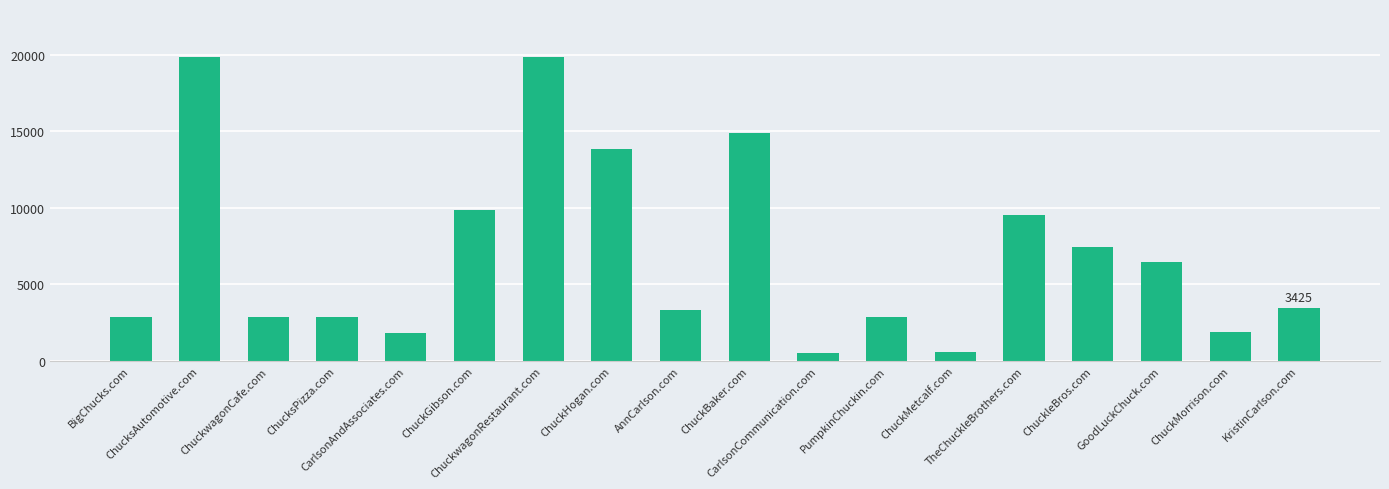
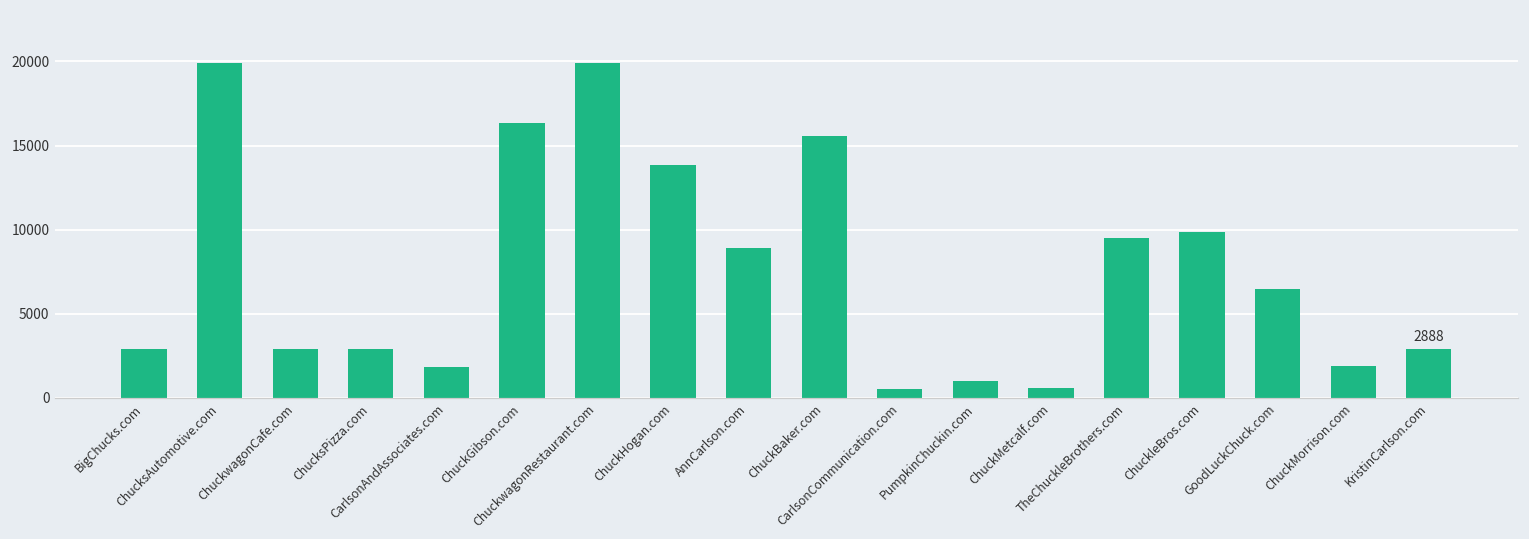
  {
-   "ChuckGibson.com": 9900,
-   "AnnCarlson.com": 3300,
-   "ChuckBaker.com": 14900,
-   "PumpkinChuckin.com": 2900,
-   "ChuckleBros.com": 7500,
-   "KristinCarlson.com": 3425
+   "ChuckGibson.com": 16400,
+   "AnnCarlson.com": 8900,
+   "ChuckBaker.com": 15500,
+   "PumpkinChuckin.com": 1000,
+   "ChuckleBros.com": 9900,
+   "KristinCarlson.com": 2888
  }
